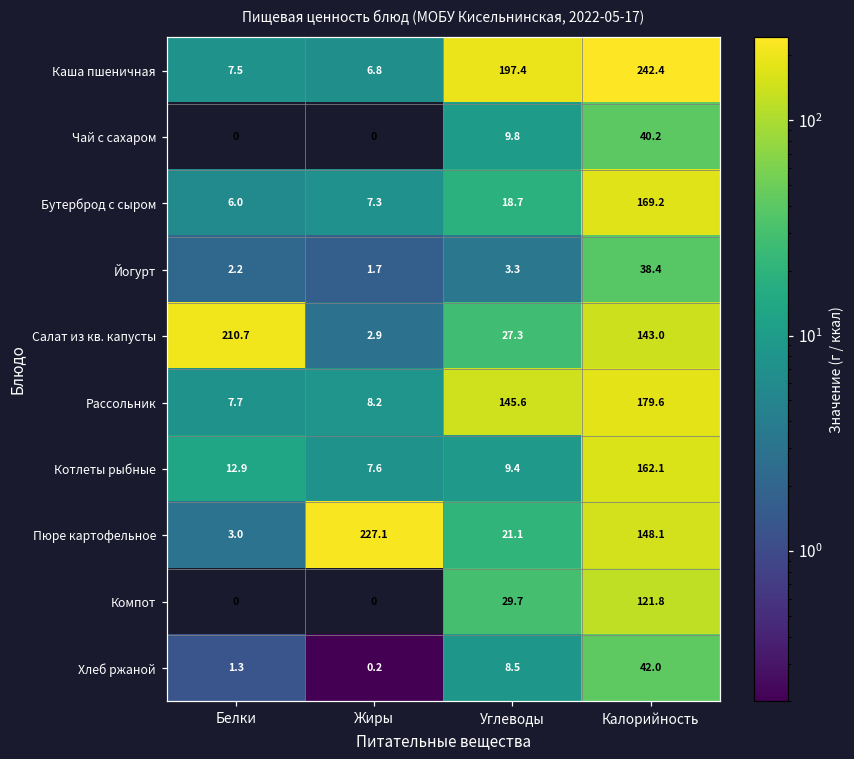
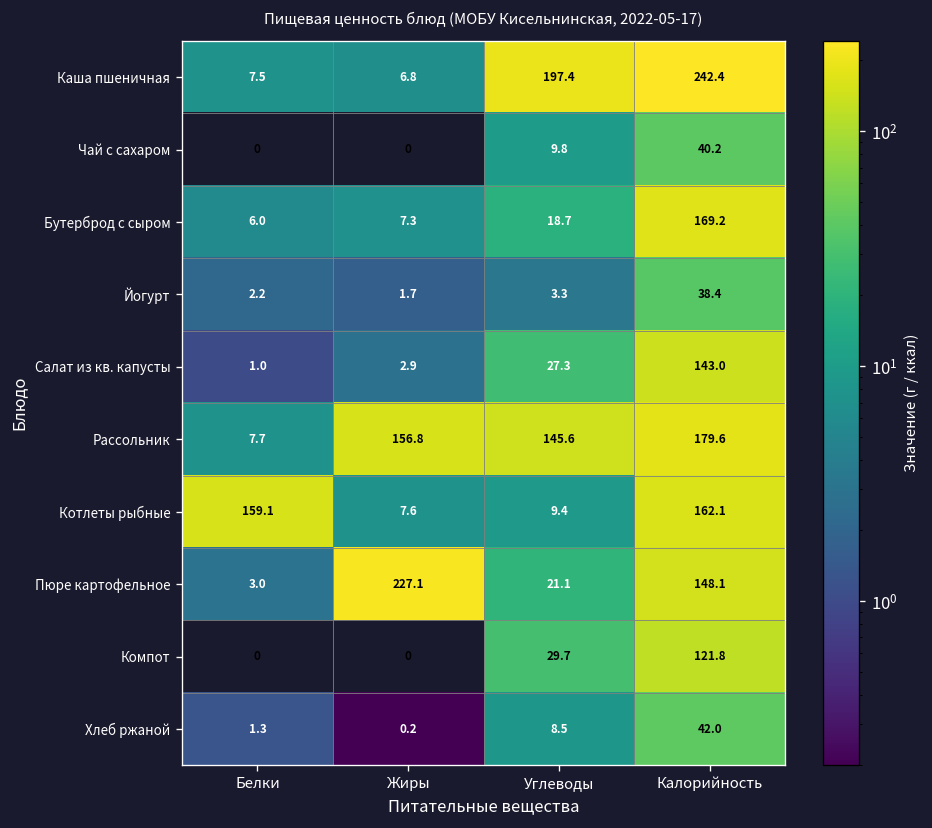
  {
    "Каша пшеничная": {
      "Белки": 7.5,
      "Жиры": 6.8,
      "Углеводы": 197.4,
      "Калорийность": 242.4
    },
    "Чай с сахаром": {
      "Углеводы": 9.8,
      "Калорийность": 40.2
    },
    "Бутерброд с сыром": {
      "Белки": 6.0,
      "Жиры": 7.3,
      "Углеводы": 18.7,
      "Калорийность": 169.2
    },
    "Йогурт": {
      "Белки": 2.2,
      "Жиры": 1.7,
      "Углеводы": 3.3,
      "Калорийность": 38.4
    },
    "Салат из кв. капусты": {
-     "Белки": 210.7,
+     "Белки": 1.0,
      "Жиры": 2.9,
      "Углеводы": 27.3,
      "Калорийность": 143.0
    },
    "Рассольник": {
      "Белки": 7.7,
-     "Жиры": 8.2,
+     "Жиры": 156.8,
      "Углеводы": 145.6,
      "Калорийность": 179.6
    },
    "Котлеты рыбные": {
-     "Белки": 12.9,
+     "Белки": 159.1,
      "Жиры": 7.6,
      "Углеводы": 9.4,
      "Калорийность": 162.1
    },
    "Пюре картофельное": {
      "Белки": 3.0,
      "Жиры": 227.1,
      "Углеводы": 21.1,
      "Калорийность": 148.1
    },
    "Компот": {
      "Углеводы": 29.7,
      "Калорийность": 121.8
    },
    "Хлеб ржаной": {
      "Белки": 1.3,
      "Жиры": 0.2,
      "Углеводы": 8.5,
      "Калорийность": 42.0
    }
  }
